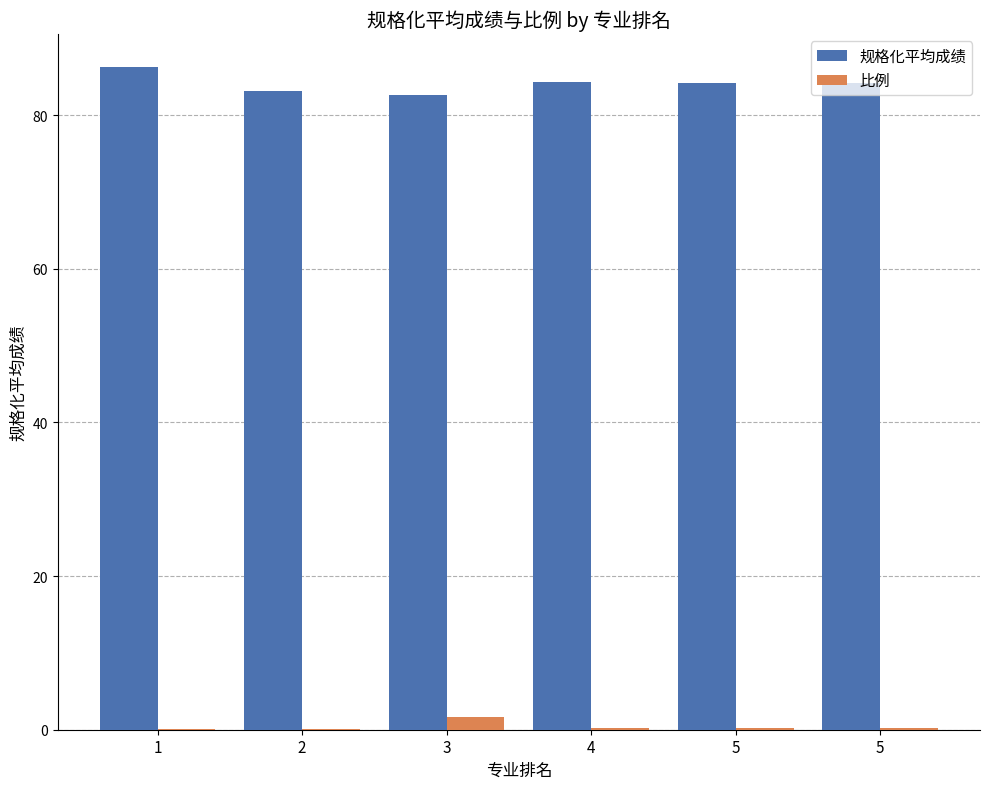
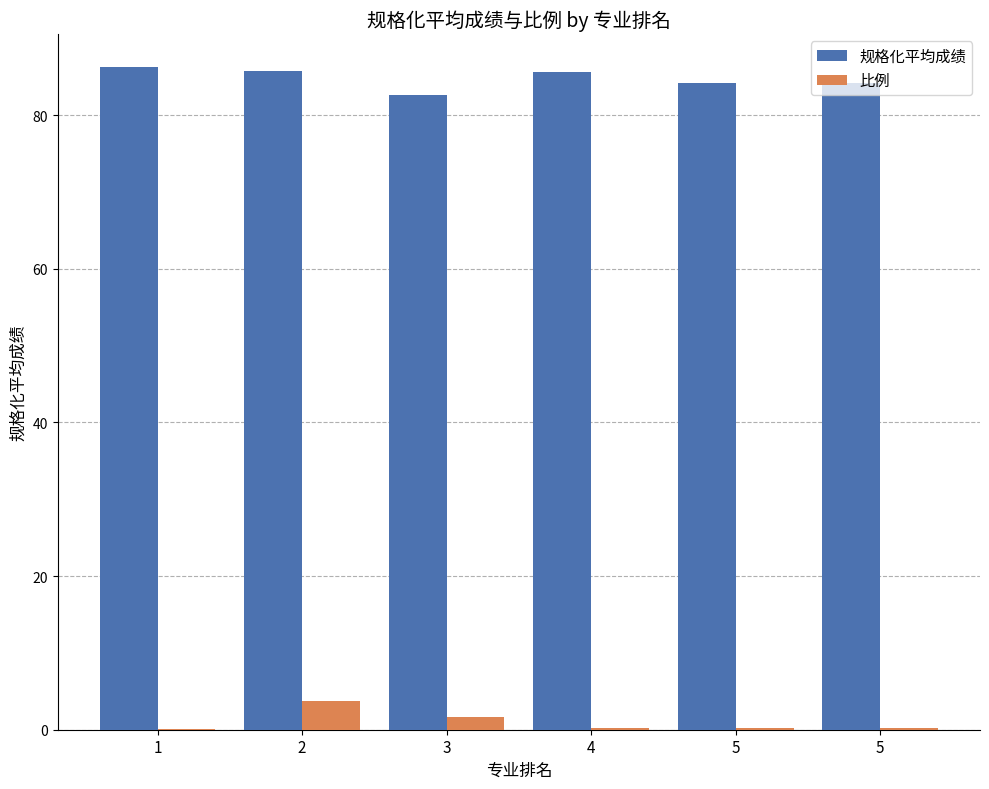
  {
    "规格化平均成绩": {
      "1": 86,
-     "2": 83,
+     "2": 86,
      "3": 83,
-     "4": 84
+     "4": 86
    },
    "比例": {
-     "2": 0,
+     "2": 4,
      "3": 2
    }
  }
